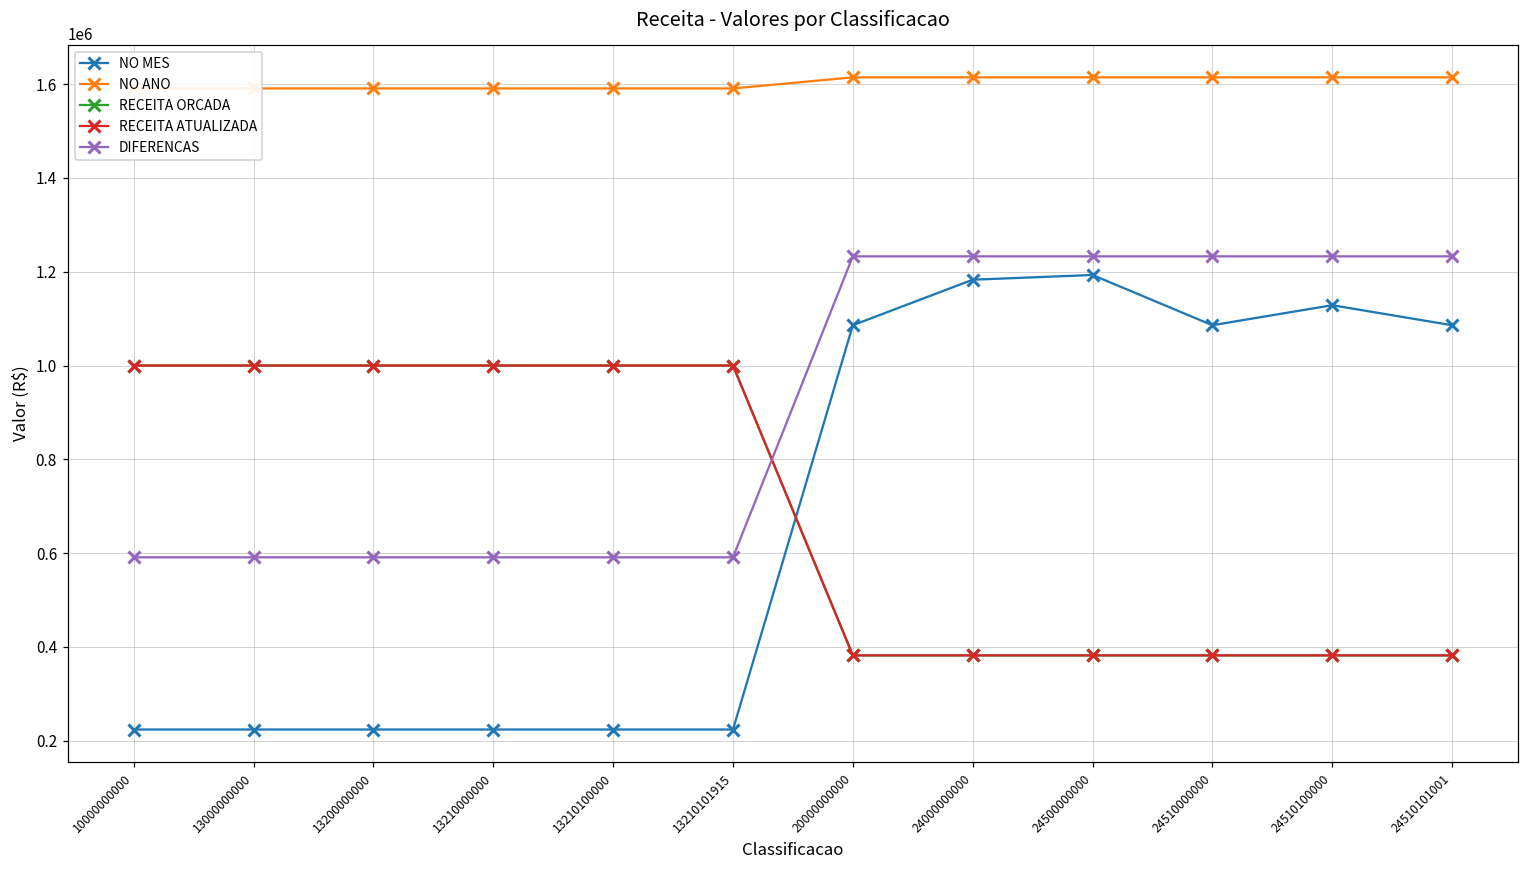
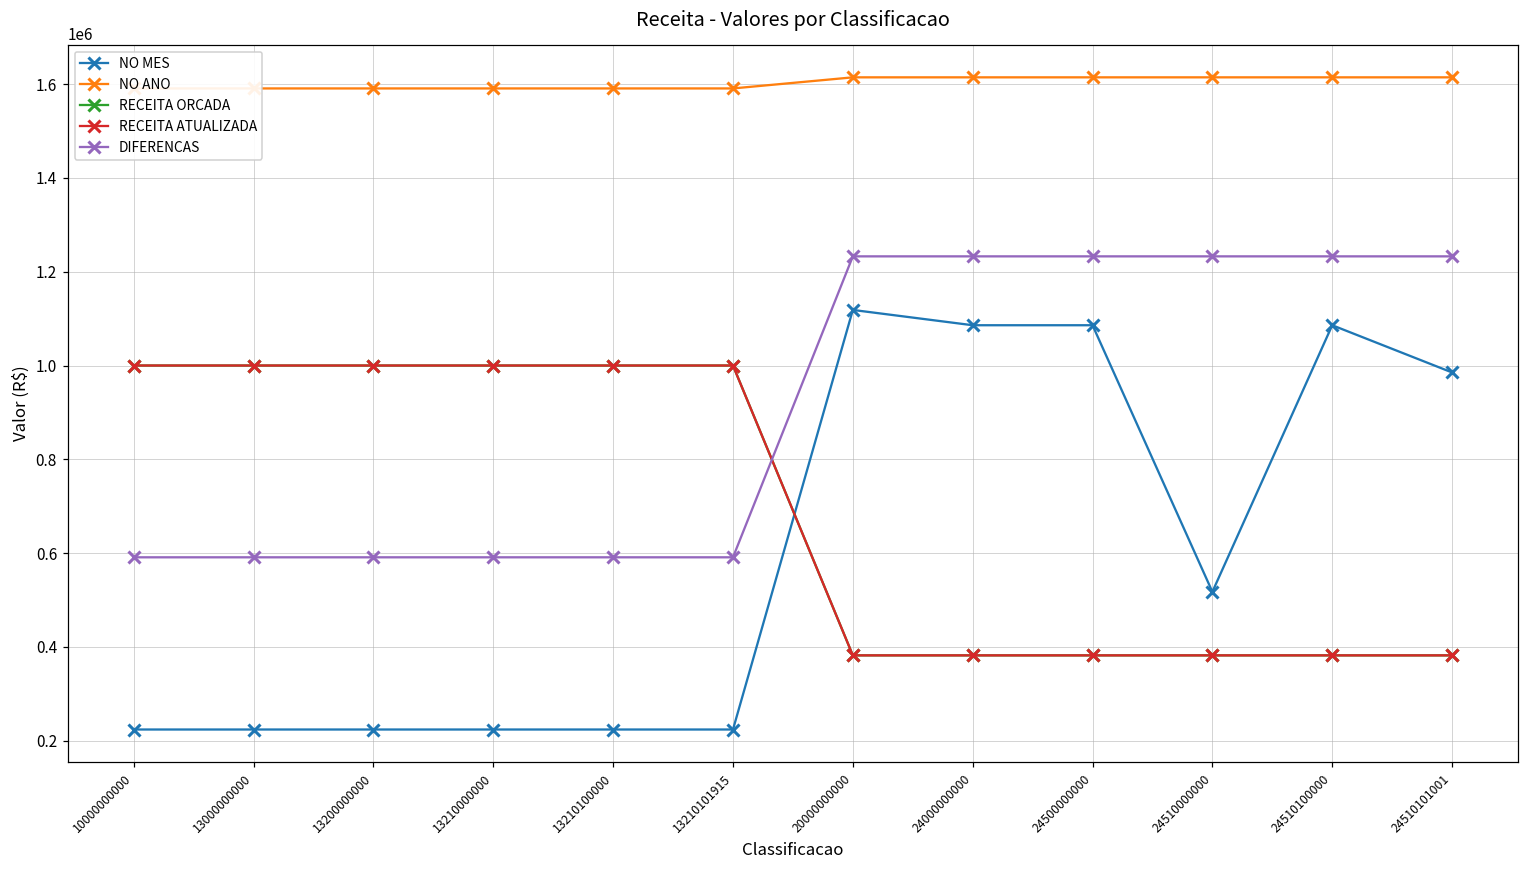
  {
    "NO MES": {
      "10000000000": 220000,
      "13000000000": 220000,
      "13200000000": 220000,
      "13210000000": 220000,
      "13210100000": 220000,
      "13210101915": 220000,
-     "20000000000": 1090000,
-     "24000000000": 1180000,
-     "24500000000": 1190000,
-     "24510000000": 1090000,
-     "24510100000": 1130000,
-     "24510101001": 1090000
+     "20000000000": 1120000,
+     "24000000000": 1090000,
+     "24500000000": 1090000,
+     "24510000000": 520000,
+     "24510100000": 1090000,
+     "24510101001": 990000
    },
    "NO ANO": {
      "13200000000": 1590000,
      "13210000000": 1590000,
      "13210100000": 1590000,
      "13210101915": 1590000,
      "20000000000": 1610000,
      "24000000000": 1610000,
      "24500000000": 1610000,
      "24510000000": 1610000,
      "24510100000": 1610000,
      "24510101001": 1610000
    },
    "RECEITA ATUALIZADA": {
      "10000000000": 1000000,
      "13000000000": 1000000,
      "13200000000": 1000000,
      "13210000000": 1000000,
      "13210100000": 1000000,
      "13210101915": 1000000,
      "20000000000": 380000,
      "24000000000": 380000,
      "24500000000": 380000,
      "24510000000": 380000,
      "24510100000": 380000,
      "24510101001": 380000
    },
    "DIFERENCAS": {
      "10000000000": 590000,
      "13000000000": 590000,
      "13200000000": 590000,
      "13210000000": 590000,
      "13210100000": 590000,
      "13210101915": 590000,
      "20000000000": 1230000,
      "24000000000": 1230000,
      "24500000000": 1230000,
      "24510000000": 1230000,
      "24510100000": 1230000,
      "24510101001": 1230000
    }
  }
